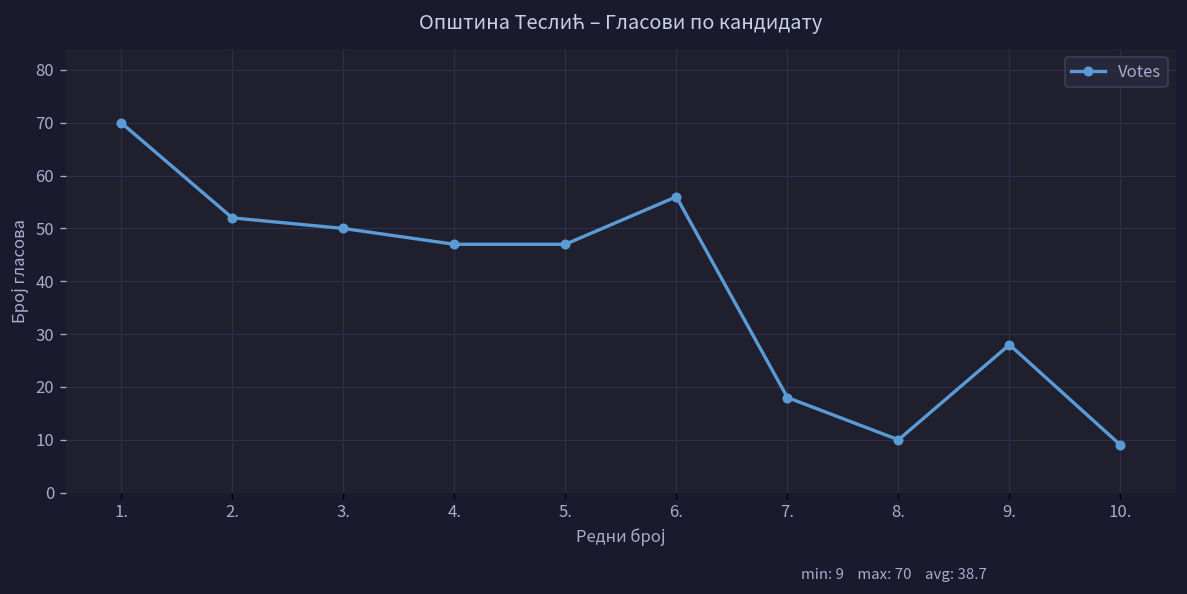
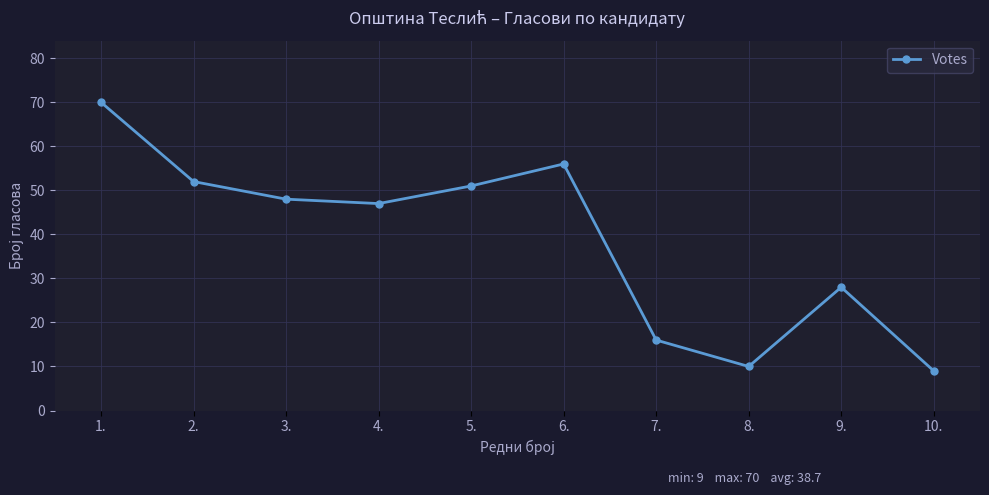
  {
    "1.": 70,
    "2.": 52,
-   "3.": 50,
+   "3.": 48,
    "4.": 47,
-   "5.": 47,
+   "5.": 51,
    "6.": 56,
-   "7.": 18,
+   "7.": 16,
    "8.": 10,
    "9.": 28,
    "10.": 9
  }
